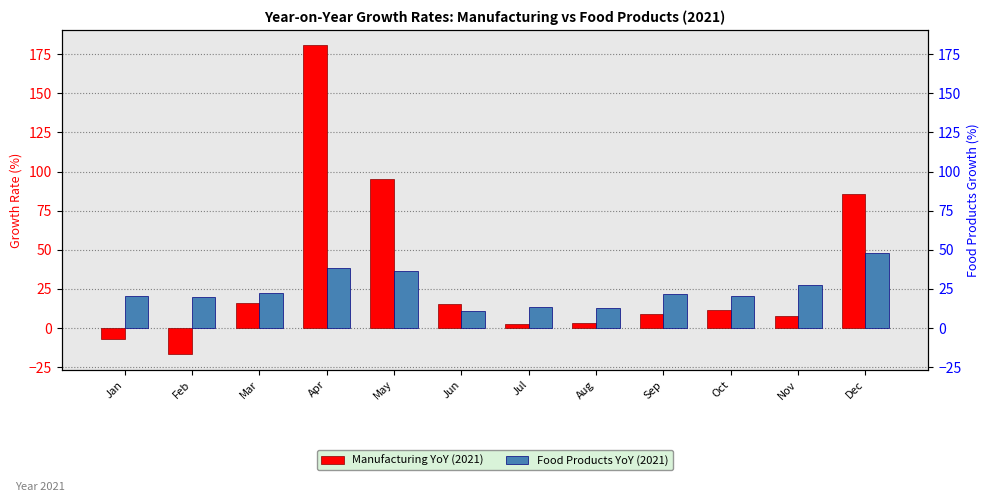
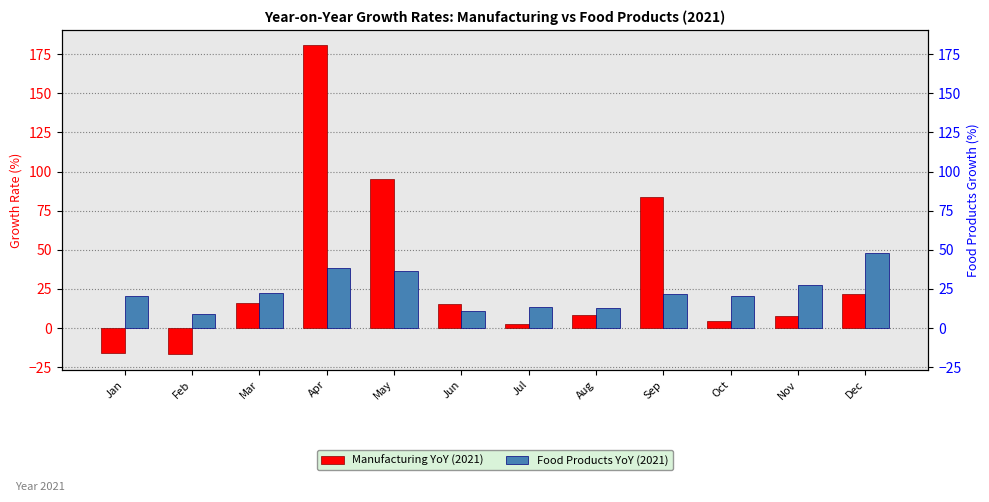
  {
    "Manufacturing YoY (2021)": {
-     "Jan": -7,
+     "Jan": -16,
      "Feb": -17,
      "Mar": 16,
      "Apr": 181,
      "May": 96,
      "Jun": 15,
      "Jul": 3,
-     "Aug": 3,
-     "Sep": 9,
-     "Oct": 11,
+     "Aug": 8,
+     "Sep": 84,
+     "Oct": 4,
      "Nov": 8,
-     "Dec": 86
+     "Dec": 22
    },
    "Food Products YoY (2021)": {
      "Jan": 21,
-     "Feb": 20,
+     "Feb": 9,
      "Mar": 22,
      "Apr": 38,
      "May": 36,
      "Jun": 11,
      "Jul": 13,
      "Aug": 13,
      "Sep": 22,
      "Oct": 21,
      "Nov": 27,
      "Dec": 48
    }
  }
